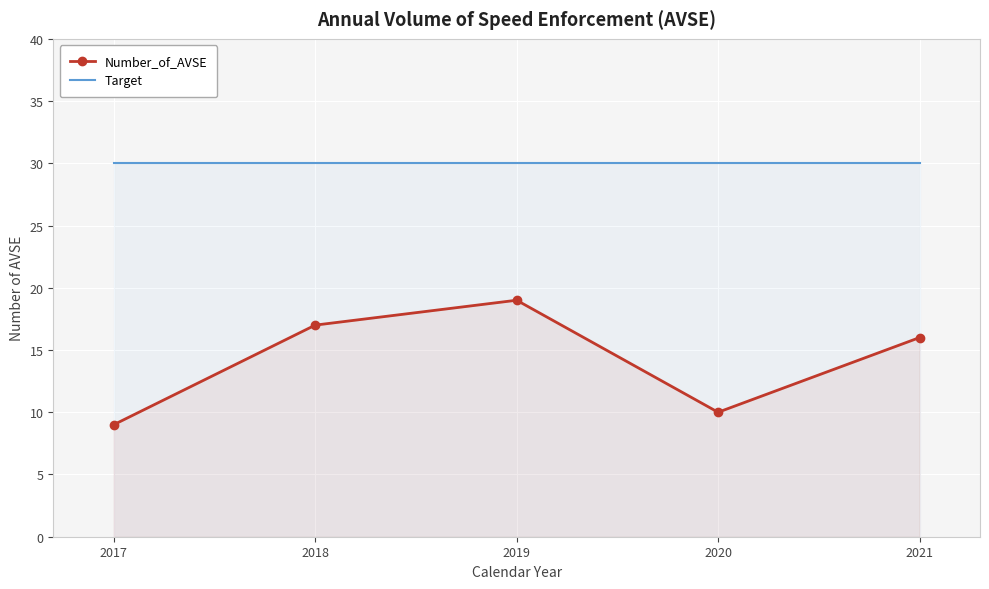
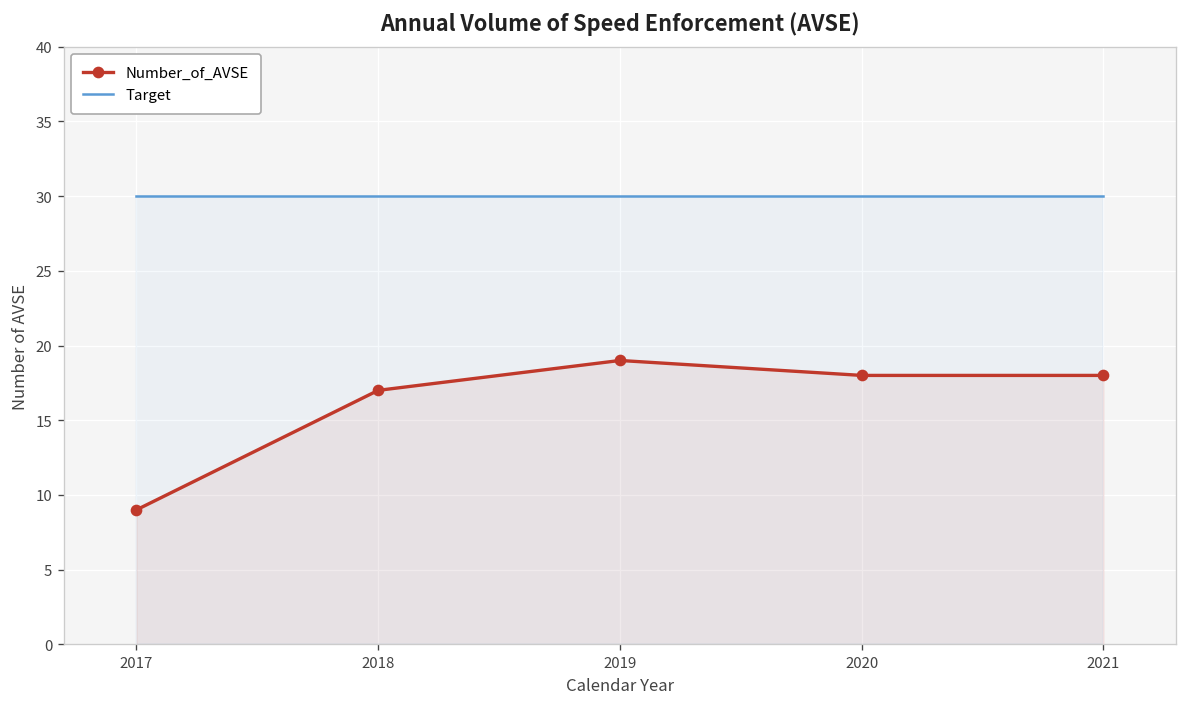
  {
    "Number_of_AVSE": {
      "2017": 9,
      "2018": 17,
      "2019": 19,
-     "2020": 10,
-     "2021": 16
+     "2020": 18,
+     "2021": 18
    },
    "Target": {
      "2017": 30,
      "2018": 30,
      "2019": 30,
      "2020": 30,
      "2021": 30
    }
  }
